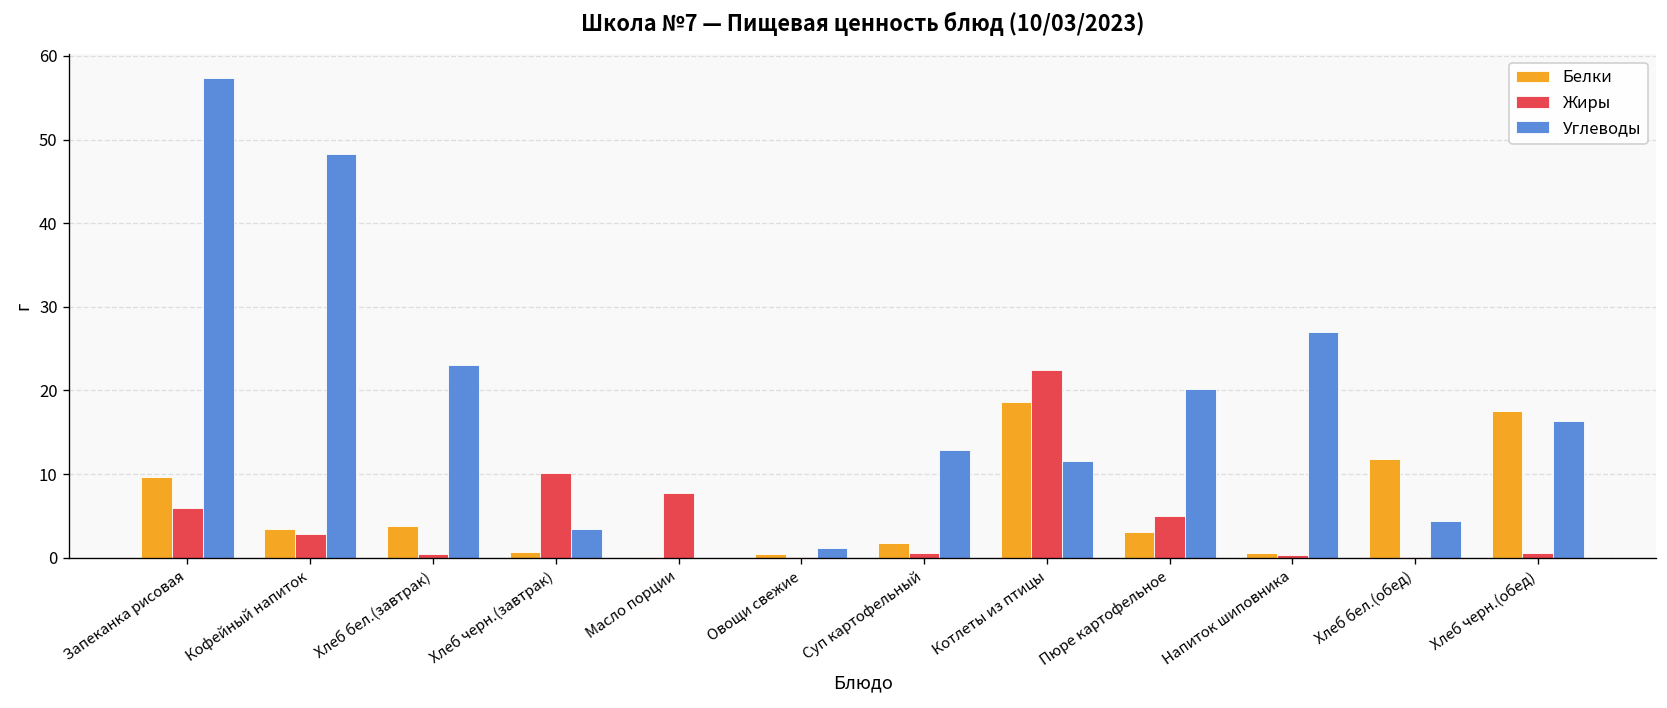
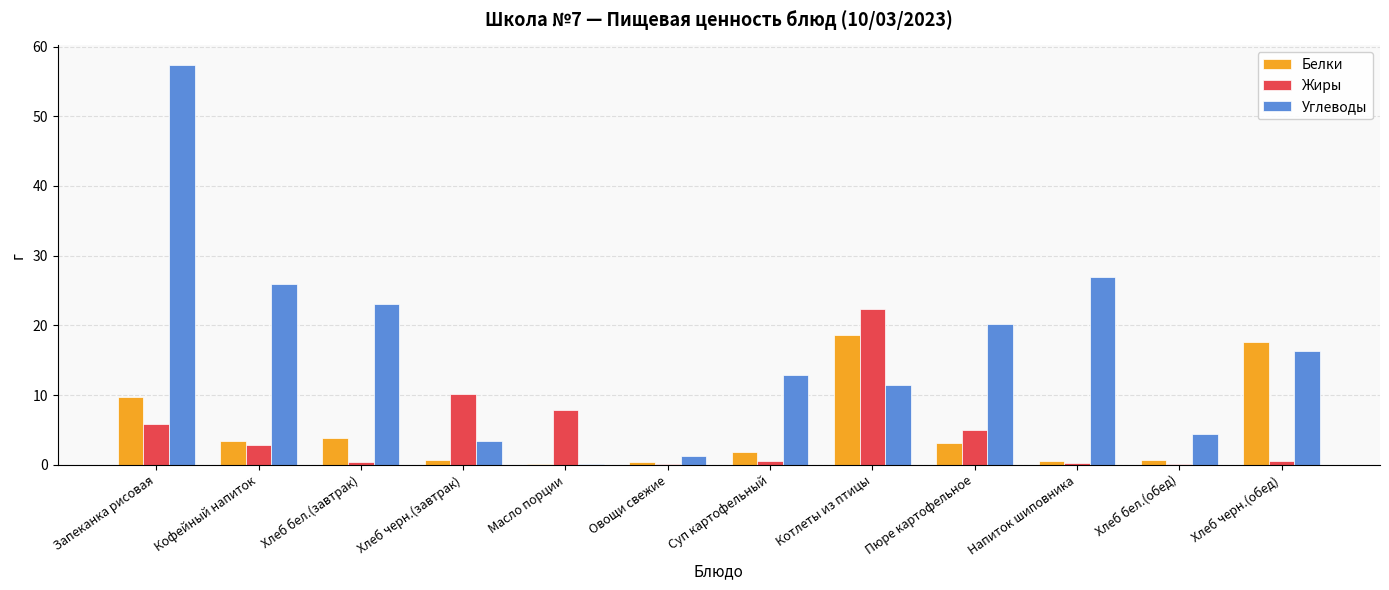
  {
    "Белки": {
      "Запеканка рисовая": 10,
      "Кофейный напиток": 3,
      "Хлеб бел.(завтрак)": 4,
      "Хлеб черн.(завтрак)": 1,
      "Овощи свежие": 0,
      "Суп картофельный": 2,
      "Котлеты из птицы": 19,
      "Пюре картофельное": 3,
      "Напиток шиповника": 1,
-     "Хлеб бел.(обед)": 12,
+     "Хлеб бел.(обед)": 1,
      "Хлеб черн.(обед)": 18
    },
    "Жиры": {
      "Запеканка рисовая": 6,
      "Кофейный напиток": 3,
      "Хлеб бел.(завтрак)": 0,
      "Хлеб черн.(завтрак)": 10,
      "Масло порции": 8,
      "Суп картофельный": 1,
      "Котлеты из птицы": 22,
      "Пюре картофельное": 5,
      "Хлеб черн.(обед)": 1
    },
    "Углеводы": {
      "Запеканка рисовая": 57,
-     "Кофейный напиток": 48,
+     "Кофейный напиток": 26,
      "Хлеб бел.(завтрак)": 23,
      "Хлеб черн.(завтрак)": 3,
      "Овощи свежие": 1,
      "Суп картофельный": 13,
      "Котлеты из птицы": 12,
      "Пюре картофельное": 20,
      "Напиток шиповника": 27,
      "Хлеб бел.(обед)": 4,
      "Хлеб черн.(обед)": 16
    }
  }
